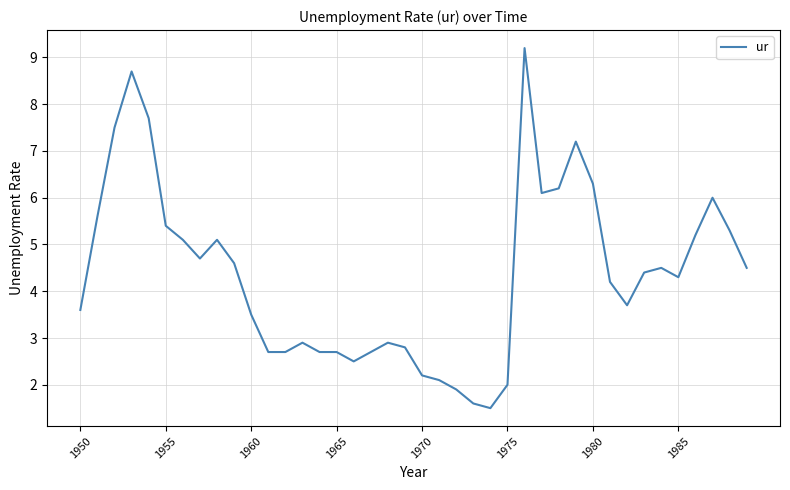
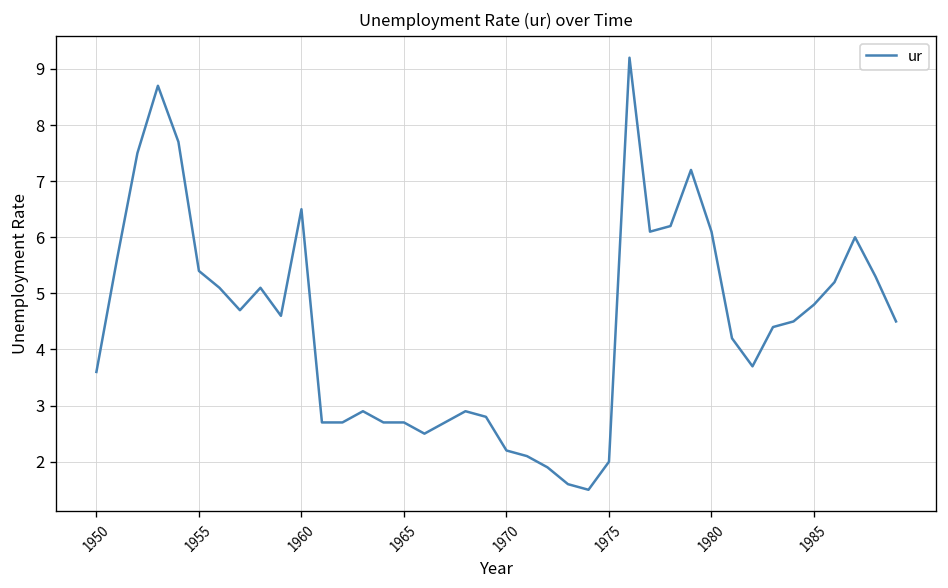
  {
    "1950": 3.6,
    "1955": 5.4,
-   "1960": 3.5,
+   "1960": 6.5,
    "1965": 2.7,
    "1970": 2.2,
    "1975": 2.0,
-   "1980": 6.3,
-   "1985": 4.3
+   "1980": 6.1,
+   "1985": 4.8
  }
